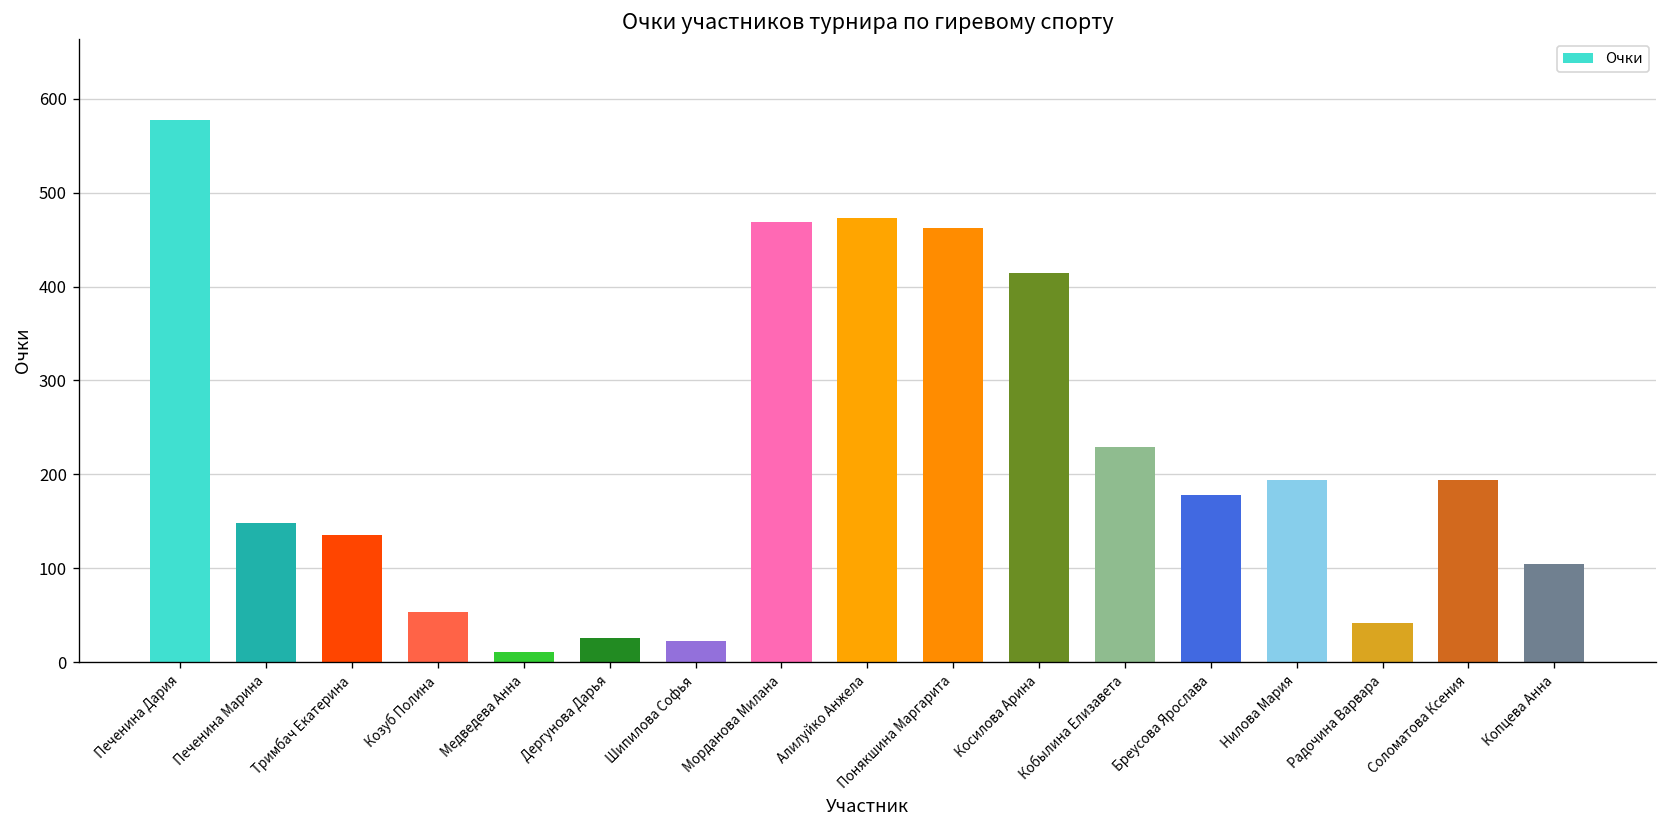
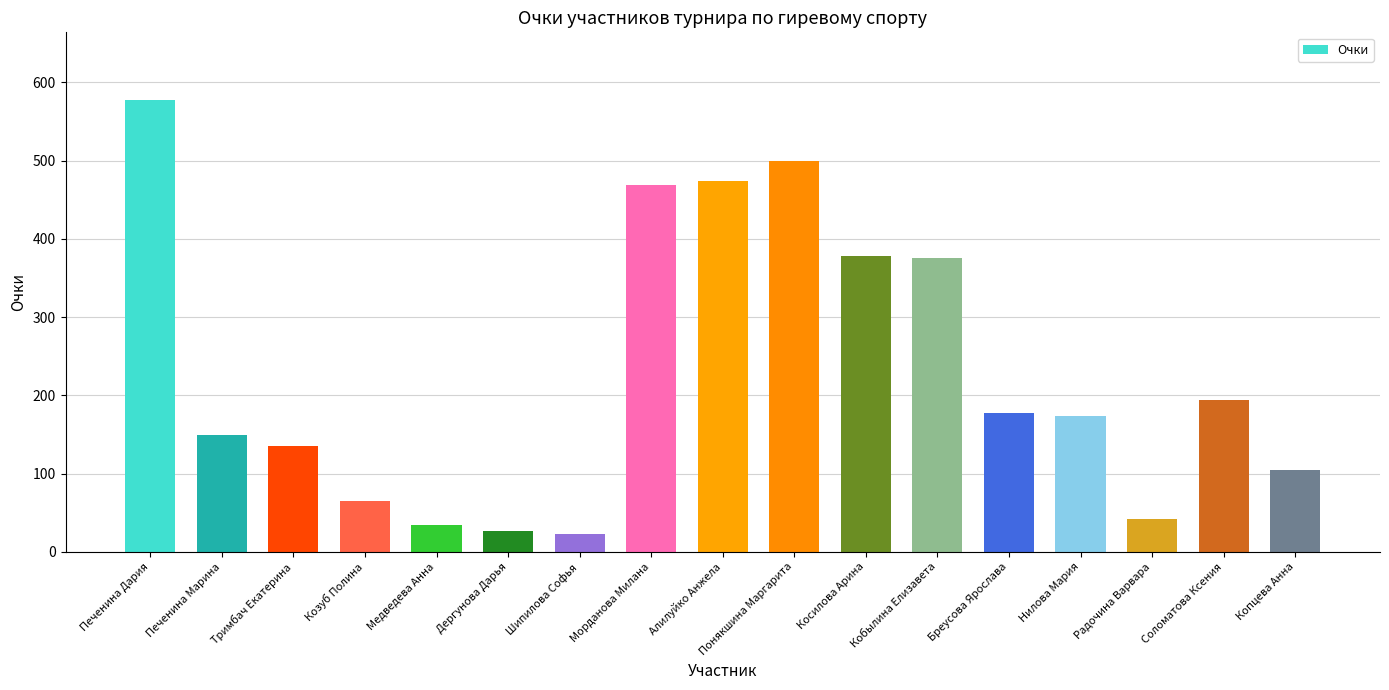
  {
    "Печенина Дария": 580,
    "Печенина Марина": 150,
    "Тримбач Екатерина": 140,
-   "Козуб Полина": 50,
-   "Медведева Анна": 10,
+   "Козуб Полина": 70,
+   "Медведева Анна": 30,
    "Дергунова Дарья": 30,
    "Шипилова Софья": 20,
    "Морданова Милана": 470,
    "Алилуйко Анжела": 470,
-   "Понякшина Маргарита": 460,
-   "Косилова Арина": 410,
-   "Кобылина Елизавета": 230,
+   "Понякшина Маргарита": 500,
+   "Косилова Арина": 380,
+   "Кобылина Елизавета": 380,
    "Бреусова Ярослава": 180,
-   "Нилова Мария": 190,
+   "Нилова Мария": 170,
    "Радочина Варвара": 40,
    "Соломатова Ксения": 190,
    "Копцева Анна": 110
  }
